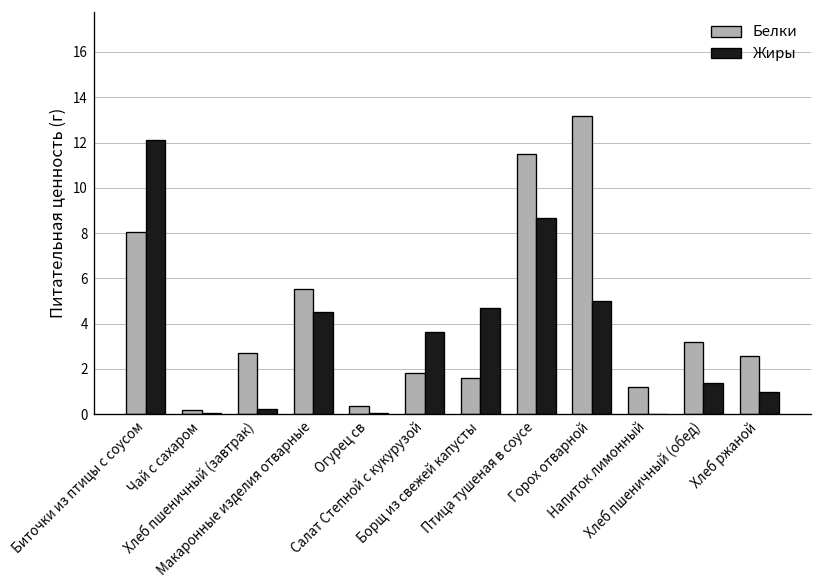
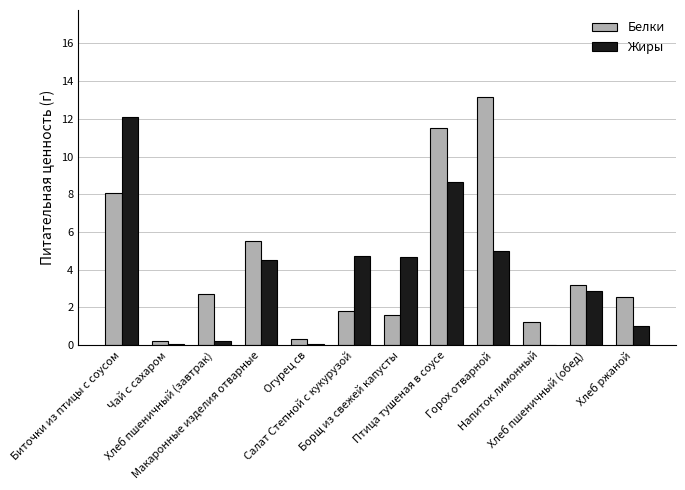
  {
    "Белки": {
      "Биточки из птицы с соусом": 8.0,
      "Чай с сахаром": 0.2,
      "Хлеб пшеничный (завтрак)": 2.7,
      "Макаронные изделия отварные": 5.5,
      "Огурец св": 0.4,
      "Салат Степной с кукурузой": 1.8,
      "Борщ из свежей капусты": 1.6,
      "Птица тушеная в соусе": 11.5,
      "Горох отварной": 13.2,
      "Напиток лимонный": 1.2,
      "Хлеб пшеничный (обед)": 3.2,
      "Хлеб ржаной": 2.6
    },
    "Жиры": {
      "Биточки из птицы с соусом": 12.1,
      "Хлеб пшеничный (завтрак)": 0.2,
      "Макаронные изделия отварные": 4.5,
-     "Салат Степной с кукурузой": 3.6,
+     "Салат Степной с кукурузой": 4.8,
      "Борщ из свежей капусты": 4.7,
      "Птица тушеная в соусе": 8.7,
      "Горох отварной": 5.0,
-     "Хлеб пшеничный (обед)": 1.4,
+     "Хлеб пшеничный (обед)": 2.9,
      "Хлеб ржаной": 1.0
    }
  }
